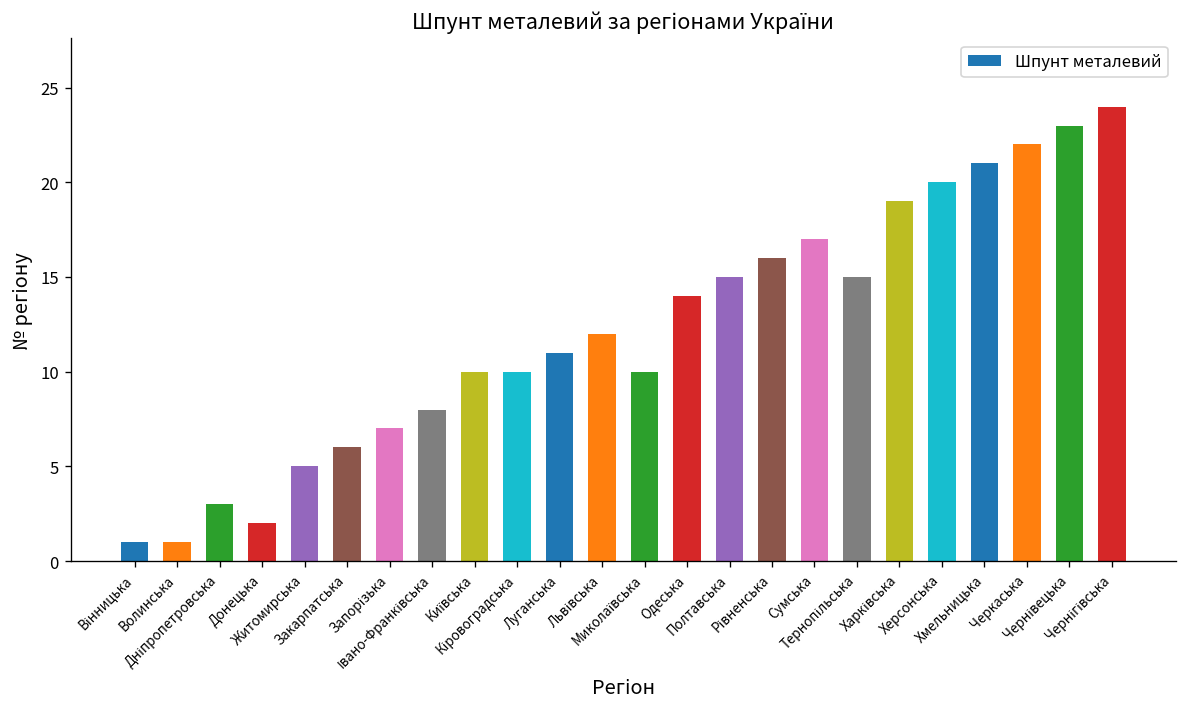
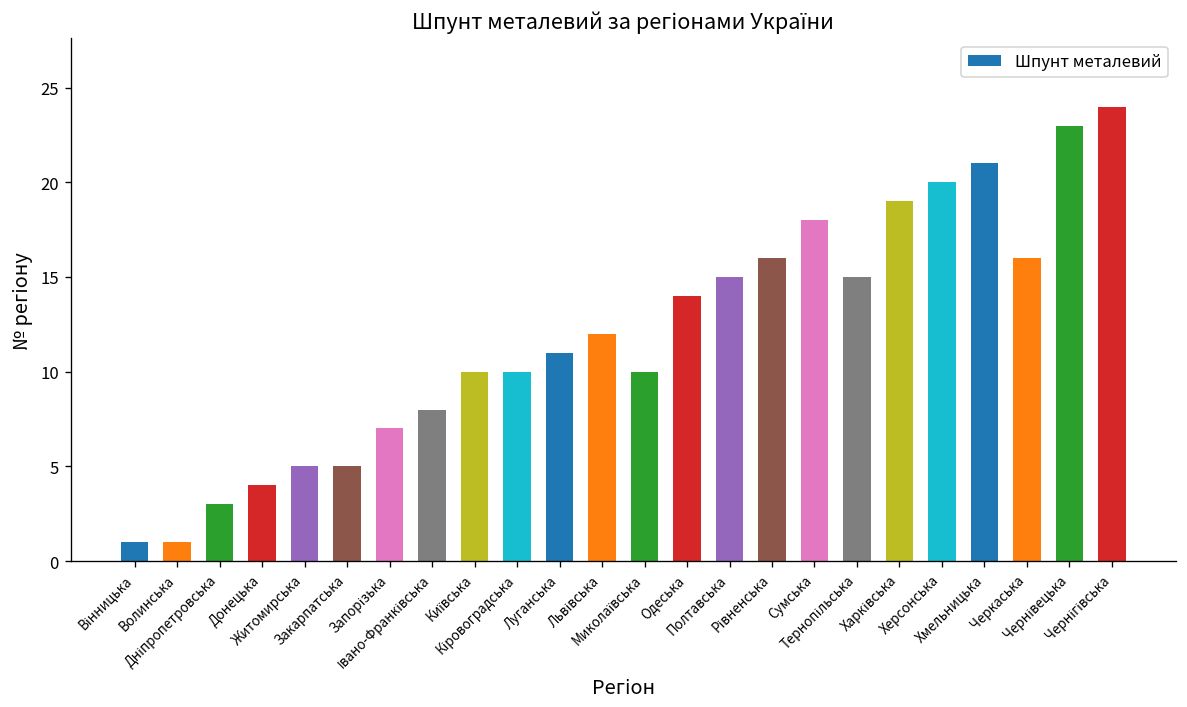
  {
    "Вінницька": 1,
    "Волинська": 1,
    "Дніпропетровська": 3,
-   "Донецька": 2,
+   "Донецька": 4,
    "Житомирська": 5,
-   "Закарпатська": 6,
+   "Закарпатська": 5,
    "Запорізька": 7,
    "Івано-Франківська": 8,
    "Київська": 10,
    "Кіровоградська": 10,
    "Луганська": 11,
    "Львівська": 12,
    "Миколаївська": 10,
    "Одеська": 14,
    "Полтавська": 15,
    "Рівненська": 16,
-   "Сумська": 17,
+   "Сумська": 18,
    "Тернопільська": 15,
    "Харківська": 19,
    "Херсонська": 20,
    "Хмельницька": 21,
-   "Черкаська": 22,
+   "Черкаська": 16,
    "Чернівецька": 23,
    "Чернігівська": 24
  }
